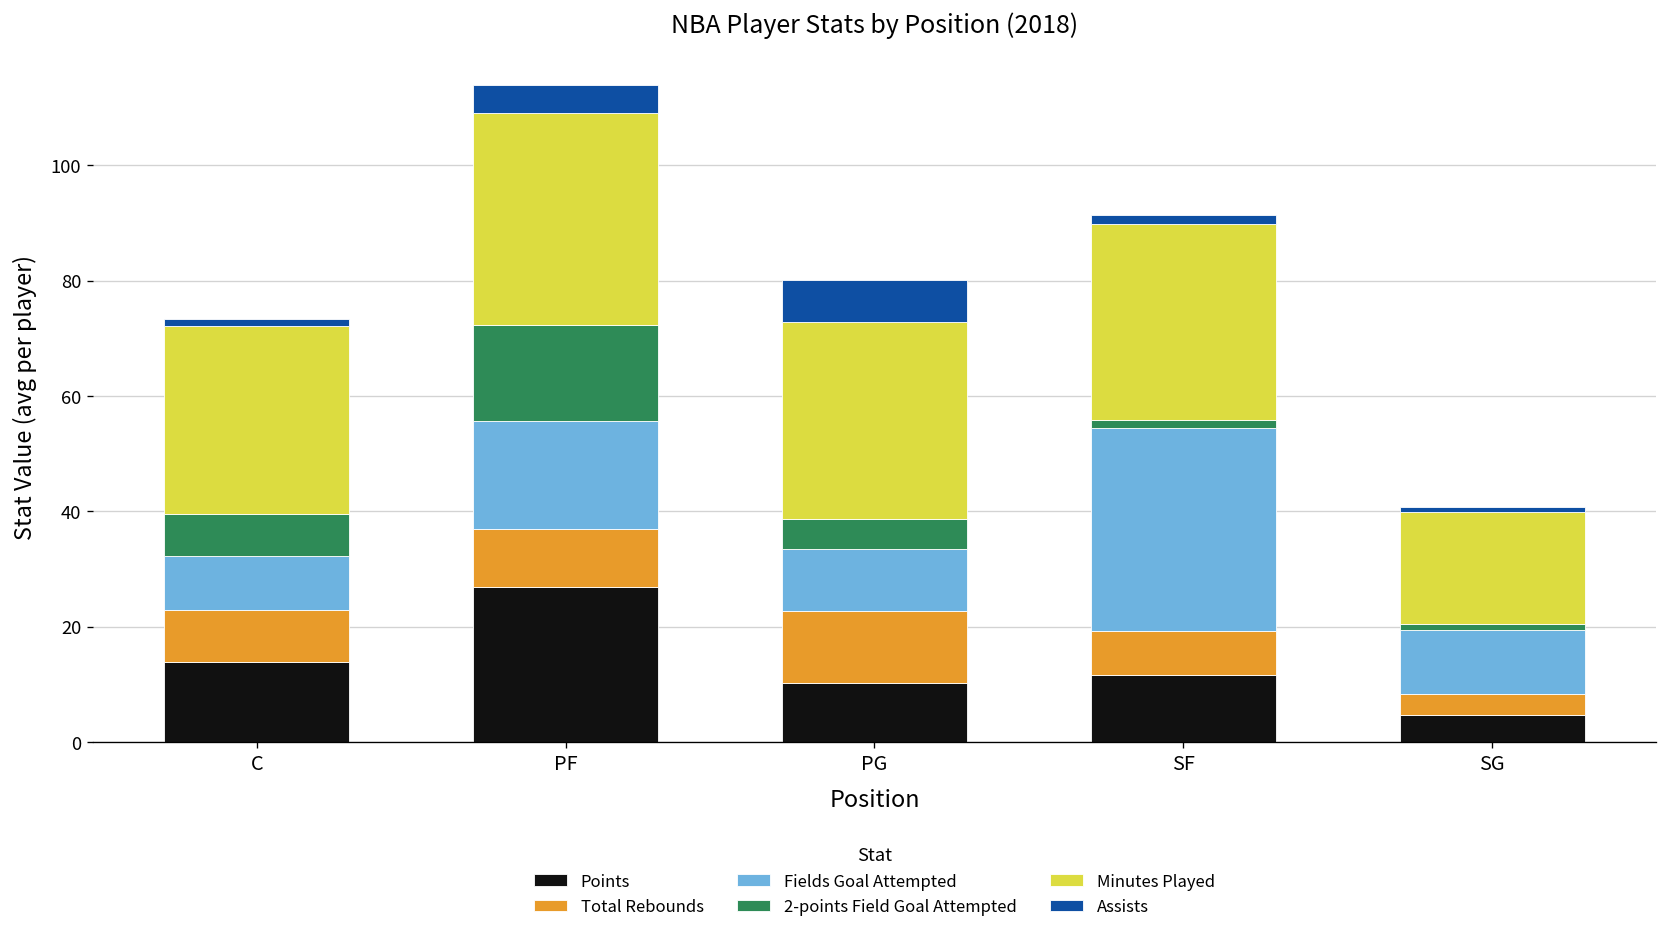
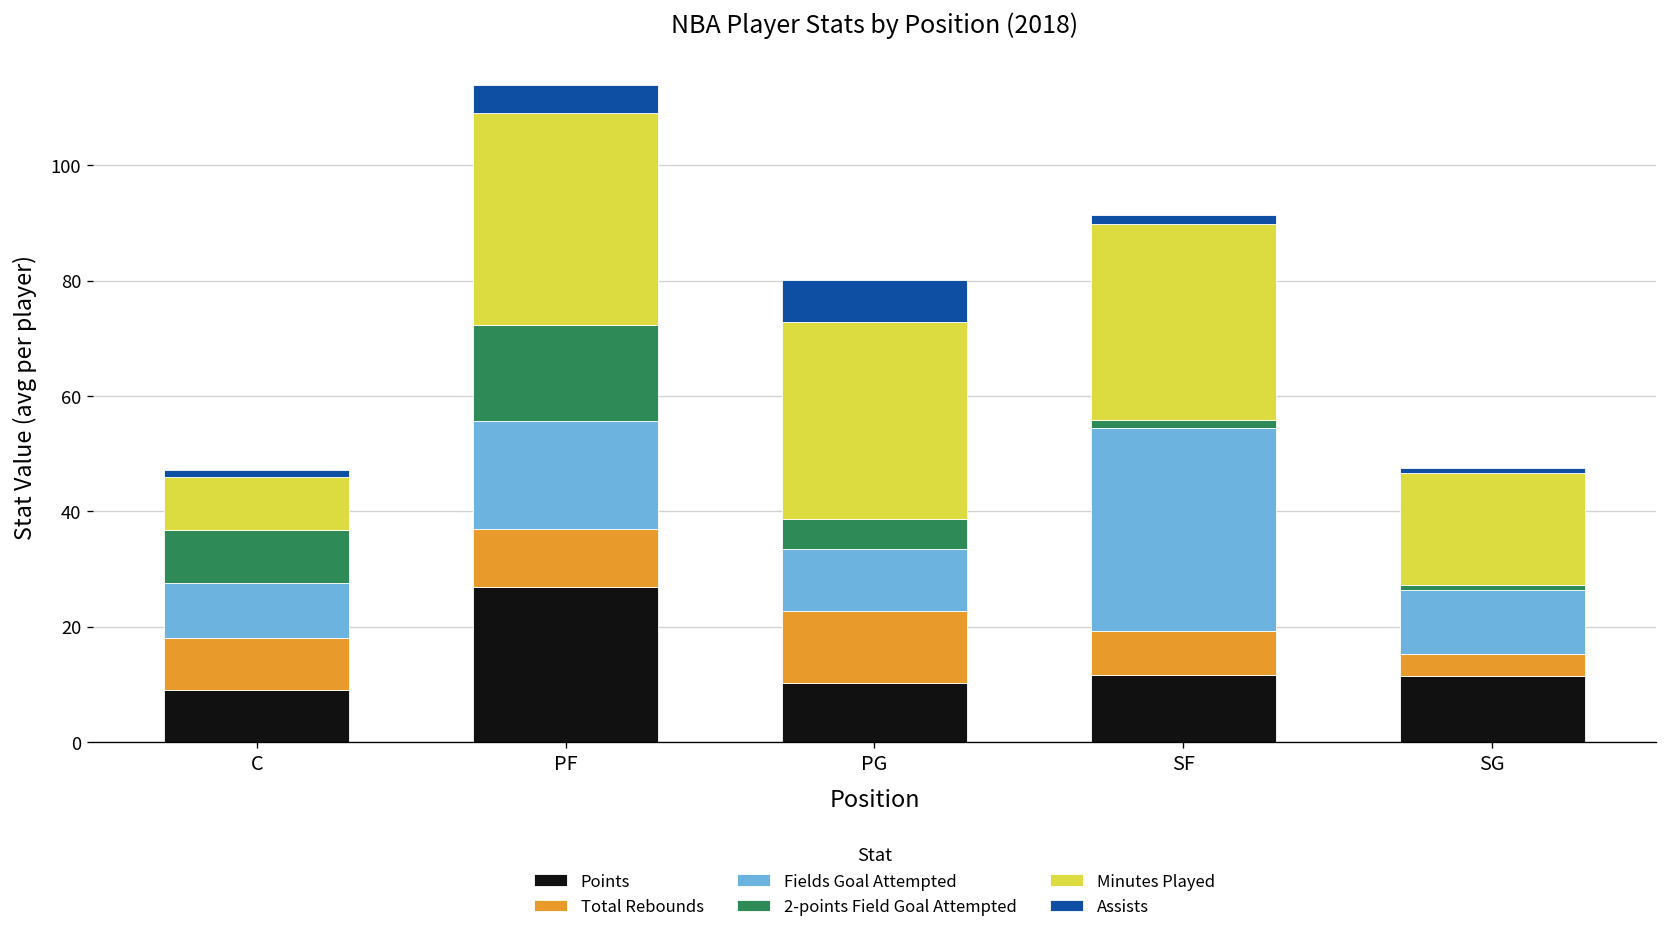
  {
    "Points": {
-     "C": 14,
+     "C": 9,
      "PF": 27,
      "PG": 10,
      "SF": 12,
-     "SG": 5
+     "SG": 12
    },
    "Total Rebounds": {
      "C": 9,
      "PF": 10,
      "PG": 13,
      "SF": 8,
      "SG": 4
    },
    "Fields Goal Attempted": {
      "C": 9,
      "PF": 19,
      "PG": 11,
      "SF": 35,
      "SG": 11
    },
    "2-points Field Goal Attempted": {
-     "C": 7,
+     "C": 9,
      "PF": 17,
      "PG": 5,
      "SF": 1,
      "SG": 1
    },
    "Minutes Played": {
-     "C": 33,
+     "C": 9,
      "PF": 37,
      "PG": 34,
      "SF": 34,
      "SG": 19
    },
    "Assists": {
      "C": 1,
      "PF": 5,
      "PG": 7,
      "SF": 2,
      "SG": 1
    }
  }
